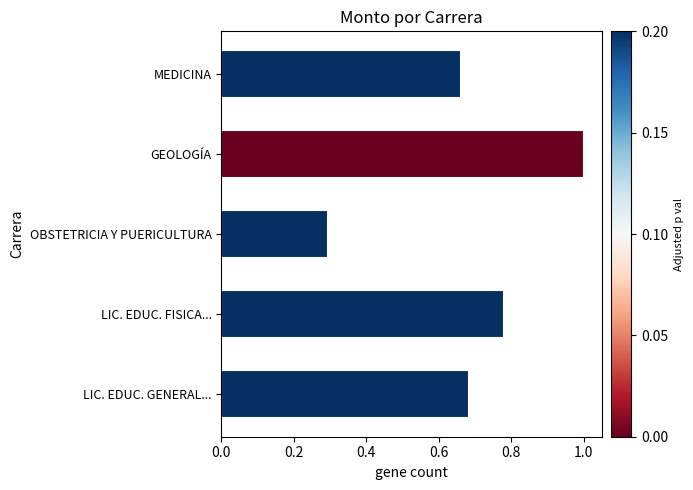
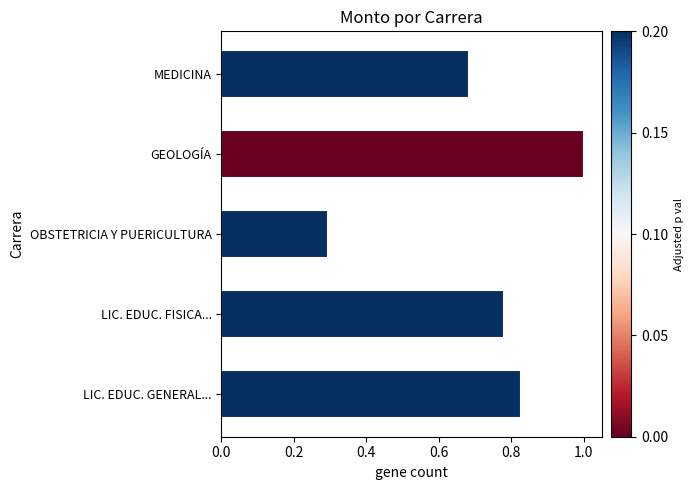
  {
-   "MEDICINA": 0.66,
+   "MEDICINA": 0.68,
    "GEOLOGÍA": 1.00,
    "OBSTETRICIA Y PUERICULTURA": 0.29,
    "LIC. EDUC. FISICA...": 0.78,
-   "LIC. EDUC. GENERAL...": 0.68
+   "LIC. EDUC. GENERAL...": 0.83
  }
